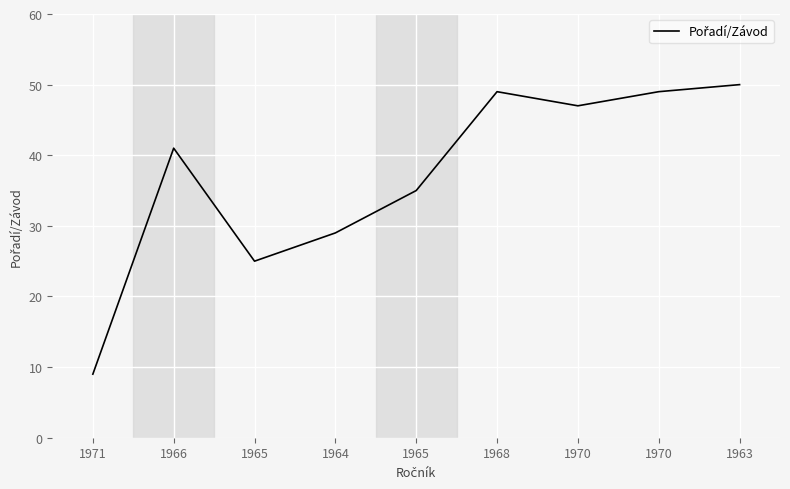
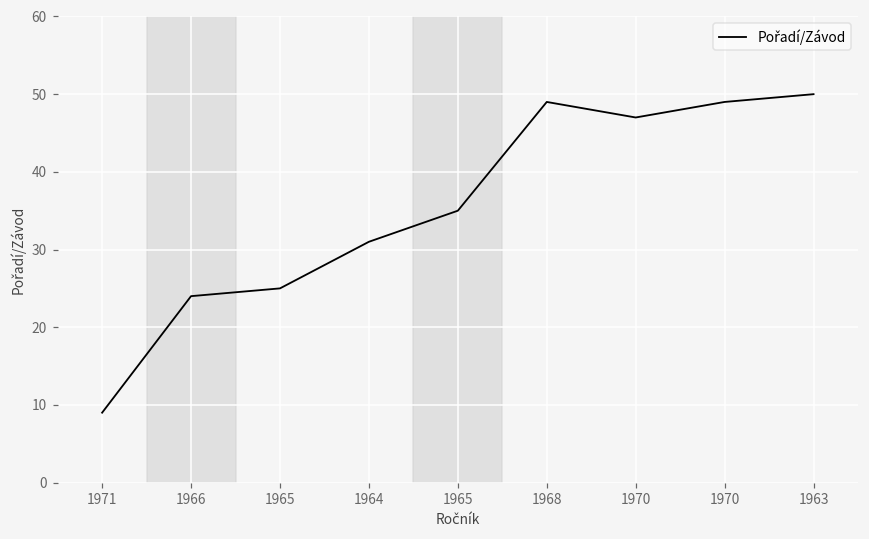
  {
    "1971": 9,
-   "1966": 41,
-   "1964": 29,
+   "1966": 24,
+   "1964": 31,
    "1968": 49,
    "1963": 50
  }
